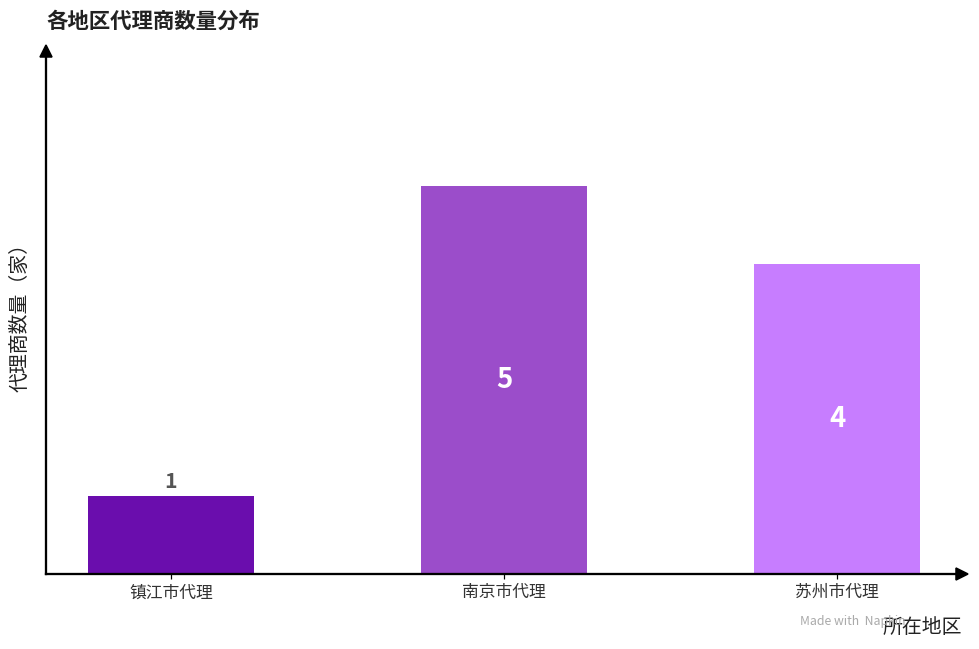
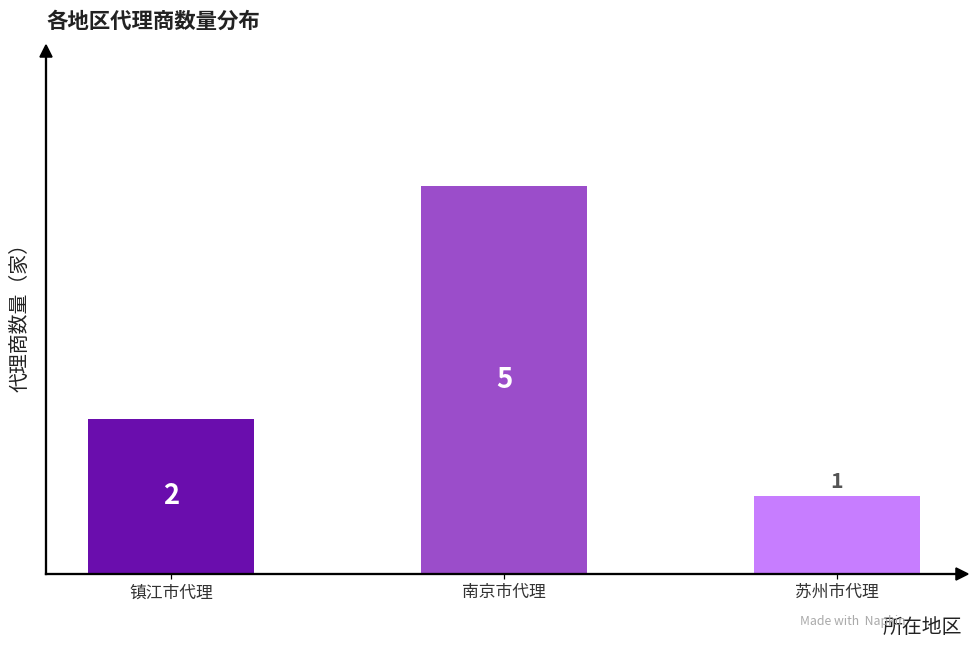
  {
-   "镇江市代理": 1,
+   "镇江市代理": 2,
    "南京市代理": 5,
-   "苏州市代理": 4
+   "苏州市代理": 1
  }
